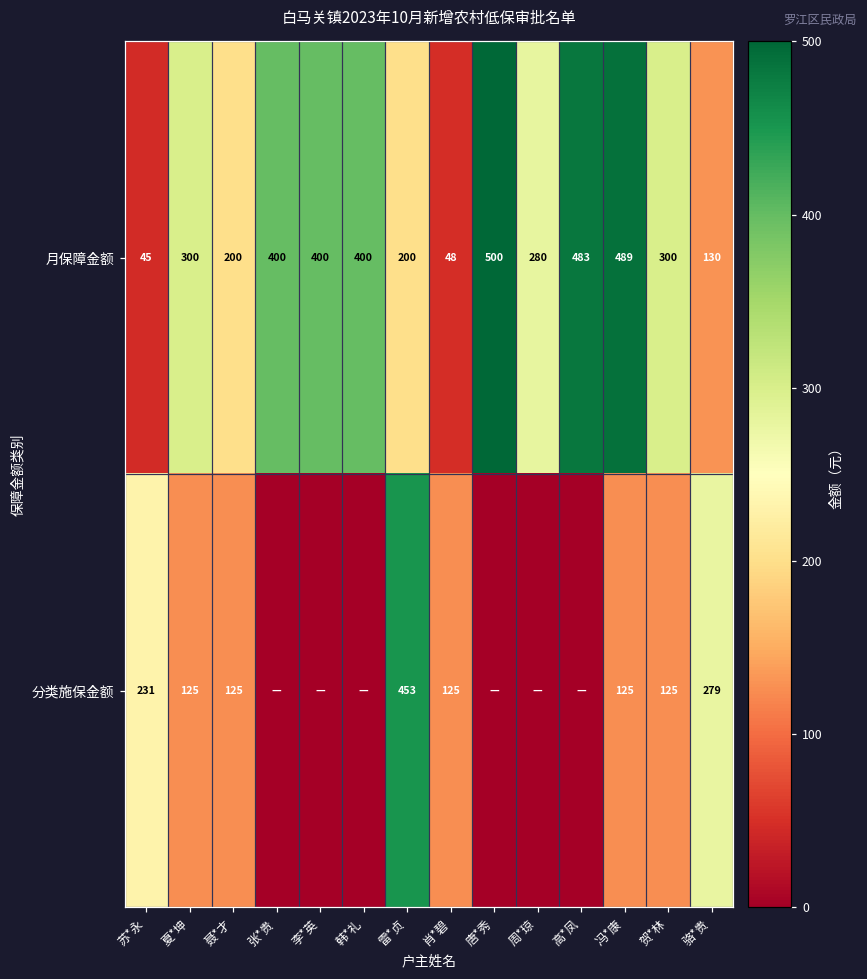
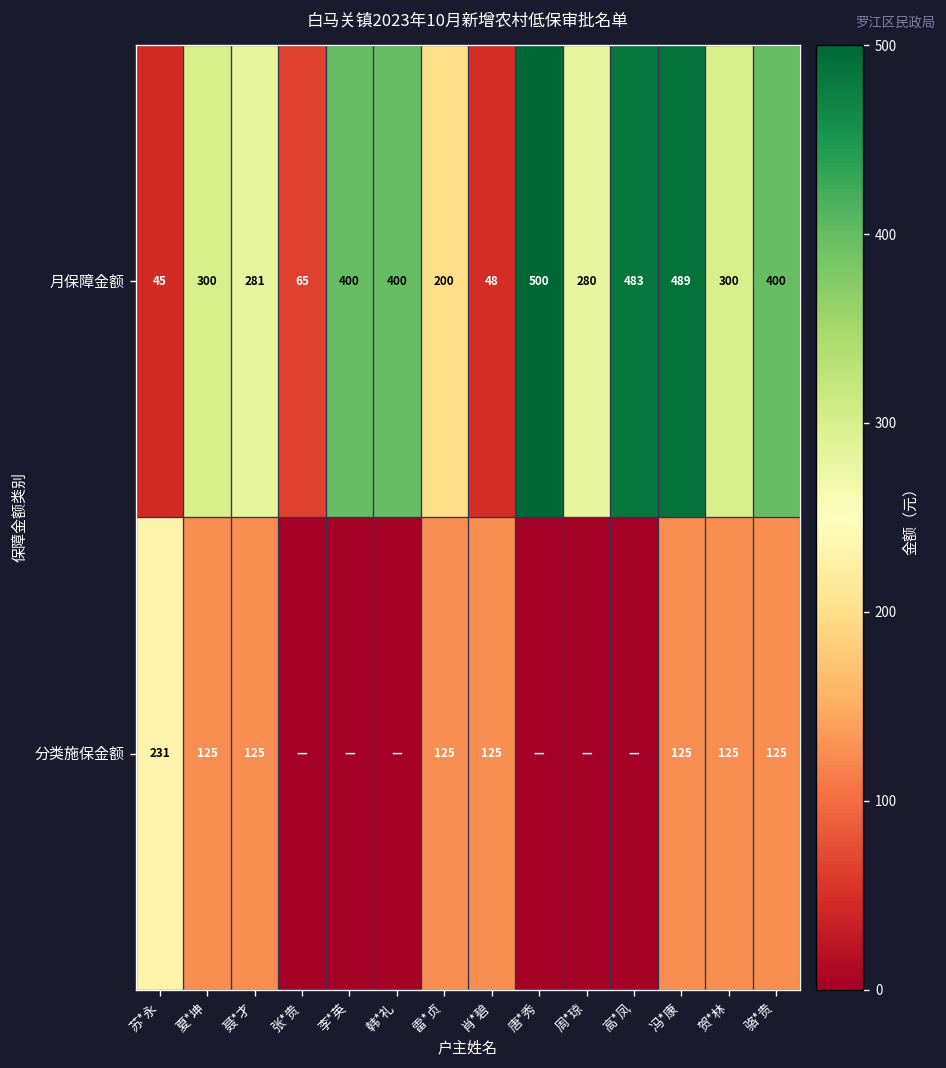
  {
    "月保障金额": {
      "苏*永": 45,
      "夏*坤": 300,
-     "聂*才": 200,
-     "张*贵": 400,
+     "聂*才": 281,
+     "张*贵": 65,
      "李*英": 400,
      "韩*礼": 400,
      "雷*贞": 200,
      "肖*碧": 48,
      "唐*秀": 500,
      "周*琼": 280,
      "高*凤": 483,
      "冯*康": 489,
      "贺*林": 300,
-     "骆*贵": 130
+     "骆*贵": 400
    },
    "分类施保金额": {
      "苏*永": 231,
      "夏*坤": 125,
      "聂*才": 125,
-     "雷*贞": 453,
+     "雷*贞": 125,
      "肖*碧": 125,
      "冯*康": 125,
      "贺*林": 125,
-     "骆*贵": 279
+     "骆*贵": 125
    }
  }
